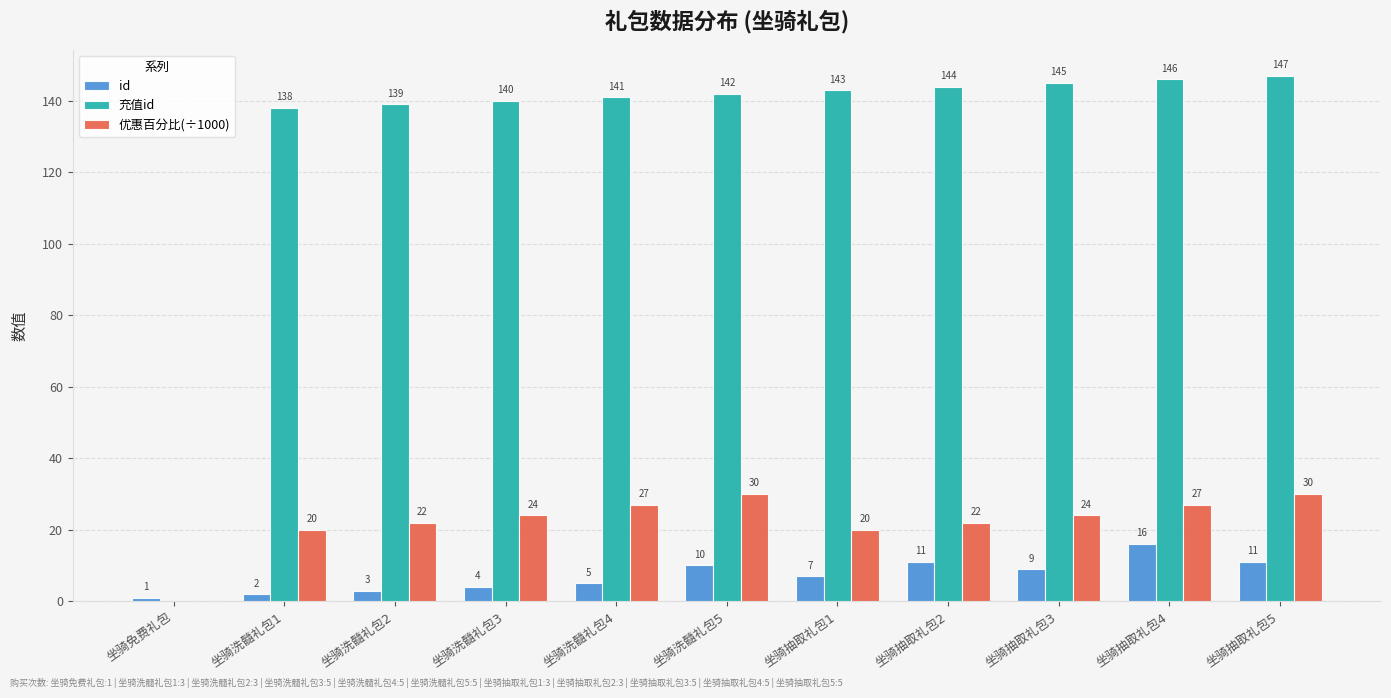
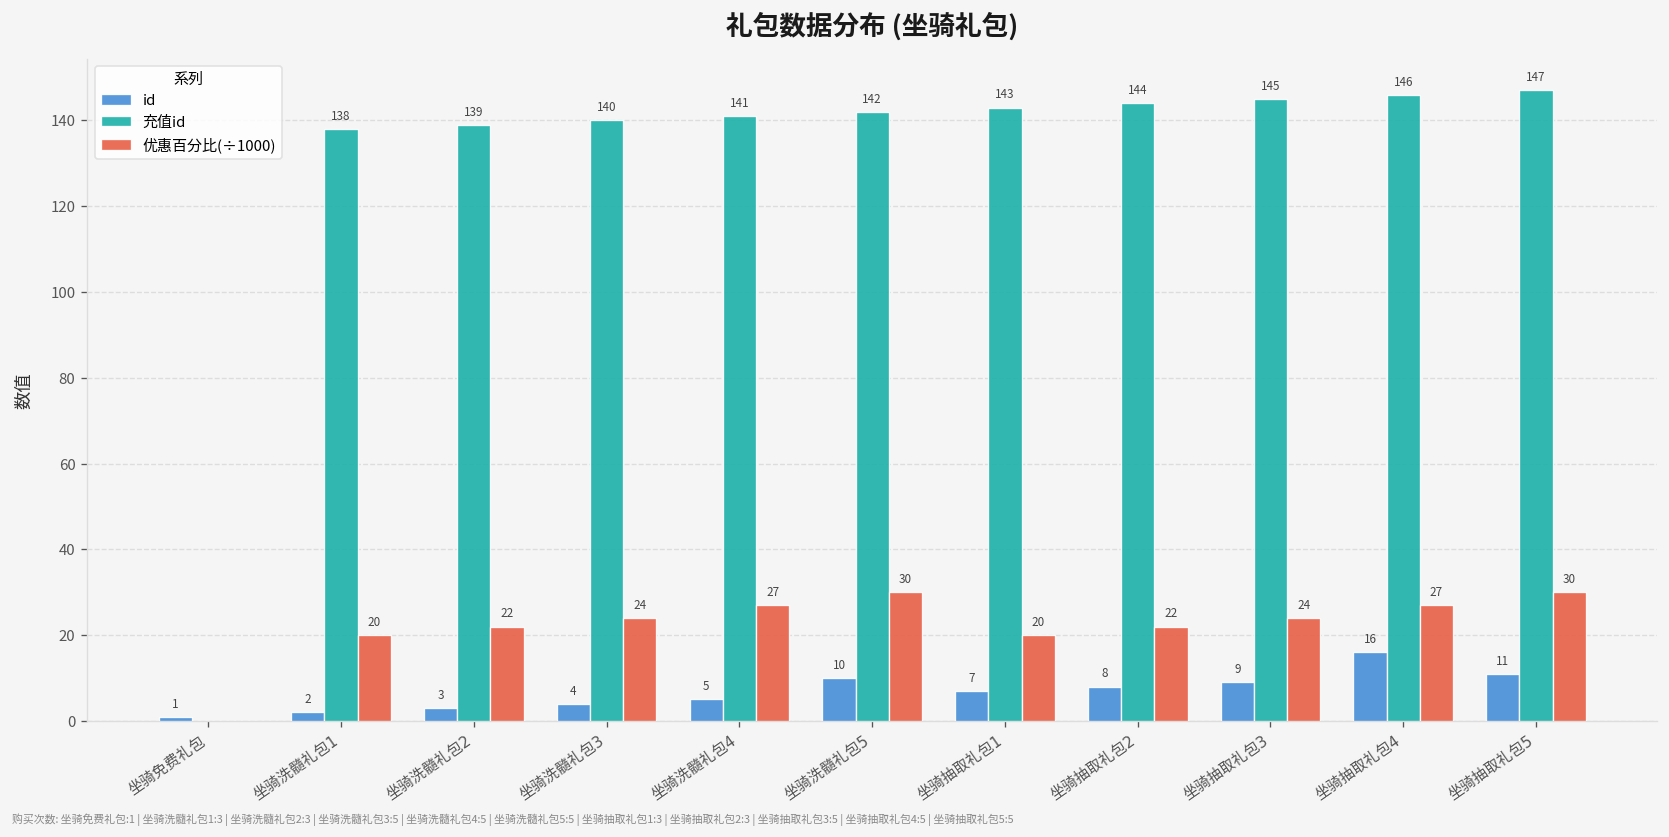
  {
    "id": {
      "坐骑免费礼包": 1,
      "坐骑洗髓礼包1": 2,
      "坐骑洗髓礼包2": 3,
      "坐骑洗髓礼包3": 4,
      "坐骑洗髓礼包4": 5,
      "坐骑洗髓礼包5": 10,
      "坐骑抽取礼包1": 7,
-     "坐骑抽取礼包2": 11,
+     "坐骑抽取礼包2": 8,
      "坐骑抽取礼包3": 9,
      "坐骑抽取礼包4": 16,
      "坐骑抽取礼包5": 11
    },
    "充值id": {
      "坐骑洗髓礼包1": 138,
      "坐骑洗髓礼包2": 139,
      "坐骑洗髓礼包3": 140,
      "坐骑洗髓礼包4": 141,
      "坐骑洗髓礼包5": 142,
      "坐骑抽取礼包1": 143,
      "坐骑抽取礼包2": 144,
      "坐骑抽取礼包3": 145,
      "坐骑抽取礼包4": 146,
      "坐骑抽取礼包5": 147
    },
    "优惠百分比(÷1000)": {
      "坐骑洗髓礼包1": 20,
      "坐骑洗髓礼包2": 22,
      "坐骑洗髓礼包3": 24,
      "坐骑洗髓礼包4": 27,
      "坐骑洗髓礼包5": 30,
      "坐骑抽取礼包1": 20,
      "坐骑抽取礼包2": 22,
      "坐骑抽取礼包3": 24,
      "坐骑抽取礼包4": 27,
      "坐骑抽取礼包5": 30
    }
  }
